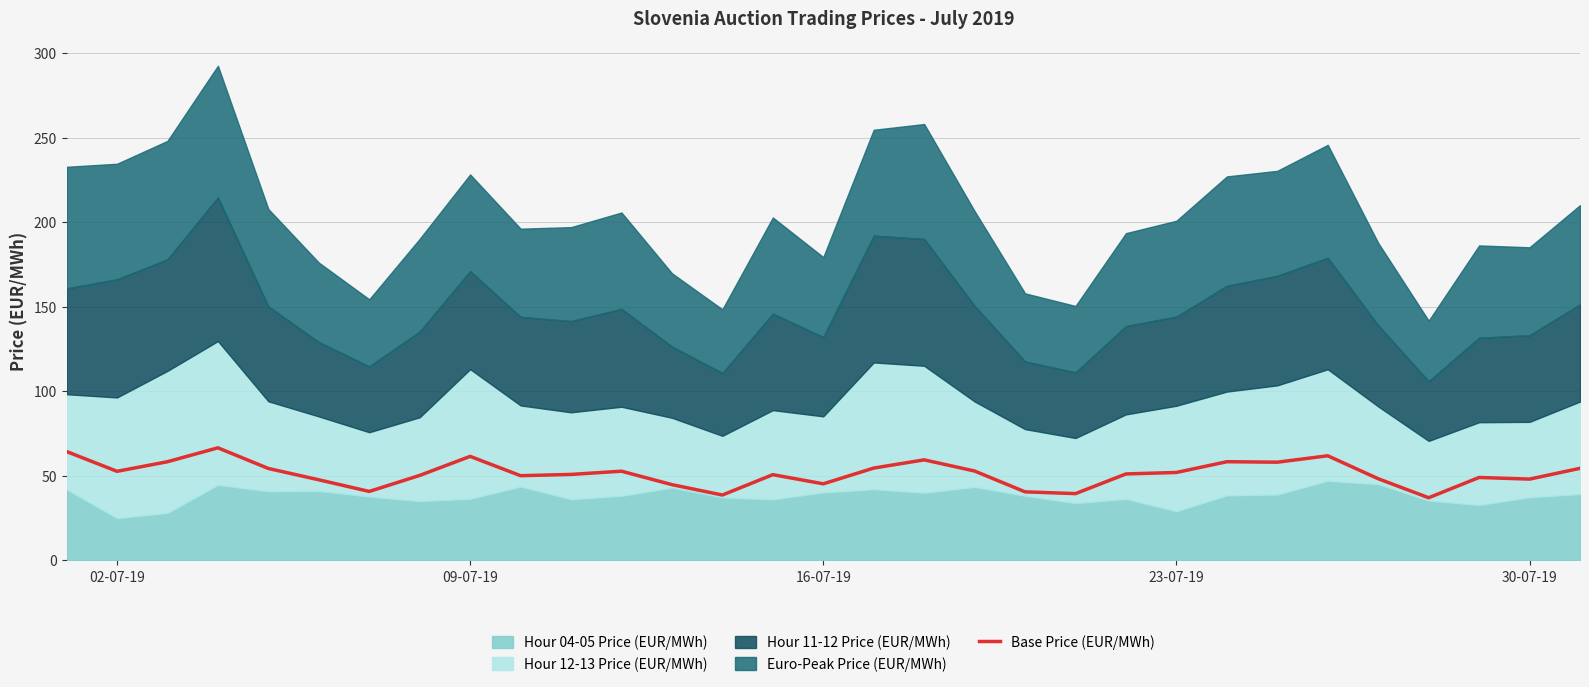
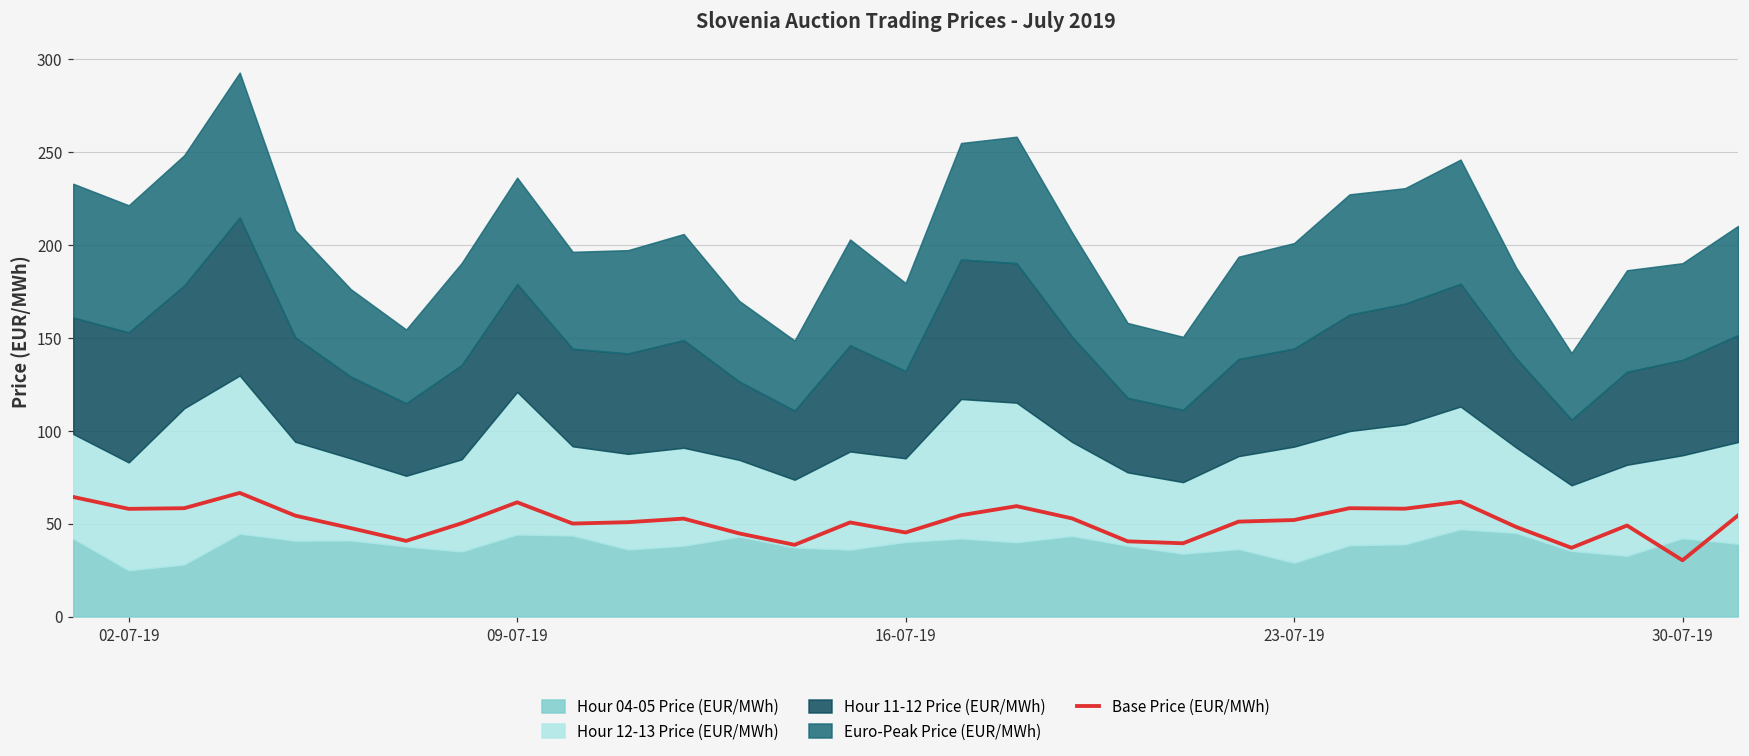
  {
    "Base Price (EUR/MWh)": {
-     "02-07-19": 53,
+     "02-07-19": 58,
      "09-07-19": 61,
      "16-07-19": 45,
      "23-07-19": 52,
-     "30-07-19": 48
+     "30-07-19": 30
    },
    "Hour 04-05 Price (EUR/MWh)": {
      "02-07-19": 25,
-     "09-07-19": 36,
+     "09-07-19": 44,
      "16-07-19": 40,
      "23-07-19": 29,
-     "30-07-19": 37
+     "30-07-19": 42
    },
    "Hour 12-13 Price (EUR/MWh)": {
-     "02-07-19": 71,
+     "02-07-19": 58,
      "09-07-19": 77,
      "16-07-19": 45,
      "23-07-19": 62,
      "30-07-19": 45
    }
  }
